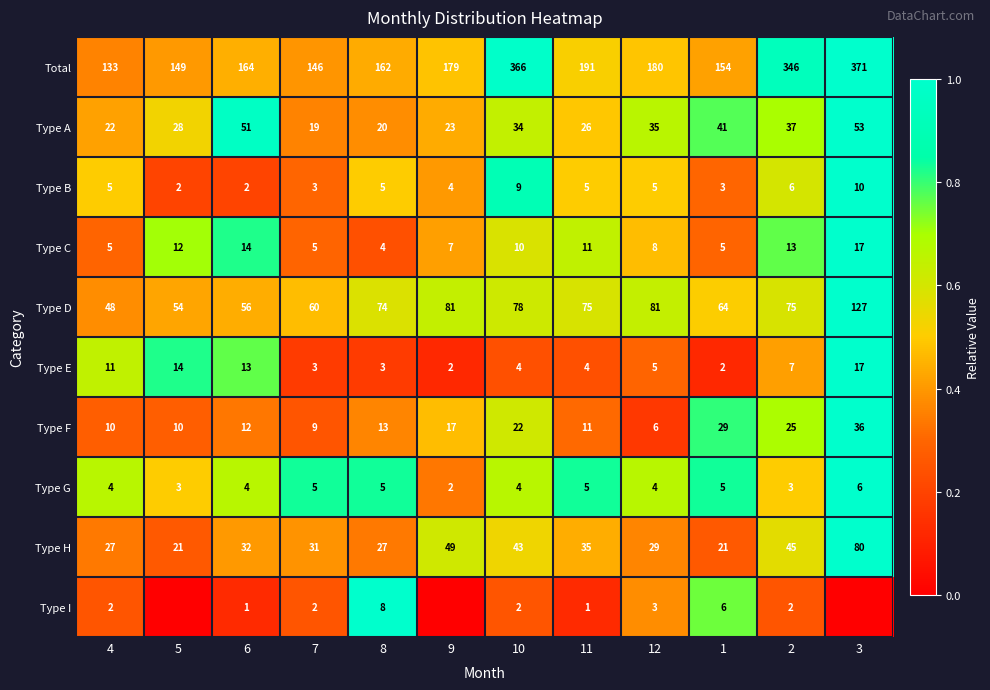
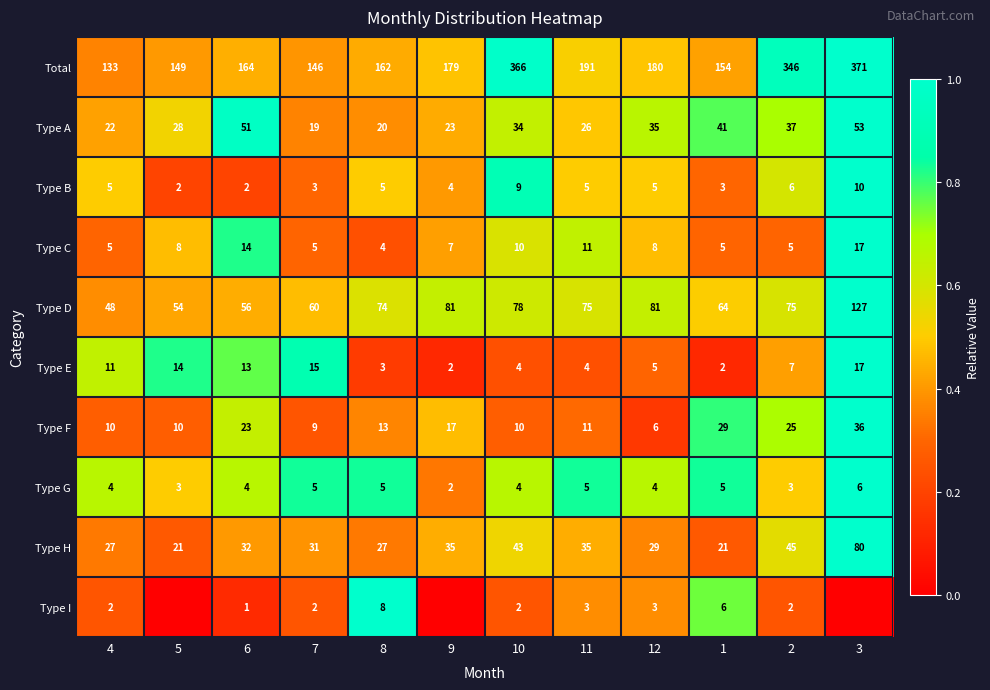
  {
    "Total": {
      "4": 133,
      "5": 149,
      "6": 164,
      "7": 146,
      "8": 162,
      "9": 179,
      "10": 366,
      "11": 191,
      "12": 180,
      "1": 154,
      "2": 346,
      "3": 371
    },
    "Type A": {
      "4": 22,
      "5": 28,
      "6": 51,
      "7": 19,
      "8": 20,
      "9": 23,
      "10": 34,
      "11": 26,
      "12": 35,
      "1": 41,
      "2": 37,
      "3": 53
    },
    "Type B": {
      "4": 5,
      "5": 2,
      "6": 2,
      "7": 3,
      "8": 5,
      "9": 4,
      "10": 9,
      "11": 5,
      "12": 5,
      "1": 3,
      "2": 6,
      "3": 10
    },
    "Type C": {
      "4": 5,
-     "5": 12,
+     "5": 8,
      "6": 14,
      "7": 5,
      "8": 4,
      "9": 7,
      "10": 10,
      "11": 11,
      "12": 8,
      "1": 5,
-     "2": 13,
+     "2": 5,
      "3": 17
    },
    "Type D": {
      "4": 48,
      "5": 54,
      "6": 56,
      "7": 60,
      "8": 74,
      "9": 81,
      "10": 78,
      "11": 75,
      "12": 81,
      "1": 64,
      "2": 75,
      "3": 127
    },
    "Type E": {
      "4": 11,
      "5": 14,
      "6": 13,
-     "7": 3,
+     "7": 15,
      "8": 3,
      "9": 2,
      "10": 4,
      "11": 4,
      "12": 5,
      "1": 2,
      "2": 7,
      "3": 17
    },
    "Type F": {
      "4": 10,
      "5": 10,
-     "6": 12,
+     "6": 23,
      "7": 9,
      "8": 13,
      "9": 17,
-     "10": 22,
+     "10": 10,
      "11": 11,
      "12": 6,
      "1": 29,
      "2": 25,
      "3": 36
    },
    "Type G": {
      "4": 4,
      "5": 3,
      "6": 4,
      "7": 5,
      "8": 5,
      "9": 2,
      "10": 4,
      "11": 5,
      "12": 4,
      "1": 5,
      "2": 3,
      "3": 6
    },
    "Type H": {
      "4": 27,
      "5": 21,
      "6": 32,
      "7": 31,
      "8": 27,
-     "9": 49,
+     "9": 35,
      "10": 43,
      "11": 35,
      "12": 29,
      "1": 21,
      "2": 45,
      "3": 80
    },
    "Type I": {
      "4": 2,
      "6": 1,
      "7": 2,
      "8": 8,
      "10": 2,
-     "11": 1,
+     "11": 3,
      "12": 3,
      "1": 6,
      "2": 2
    }
  }
